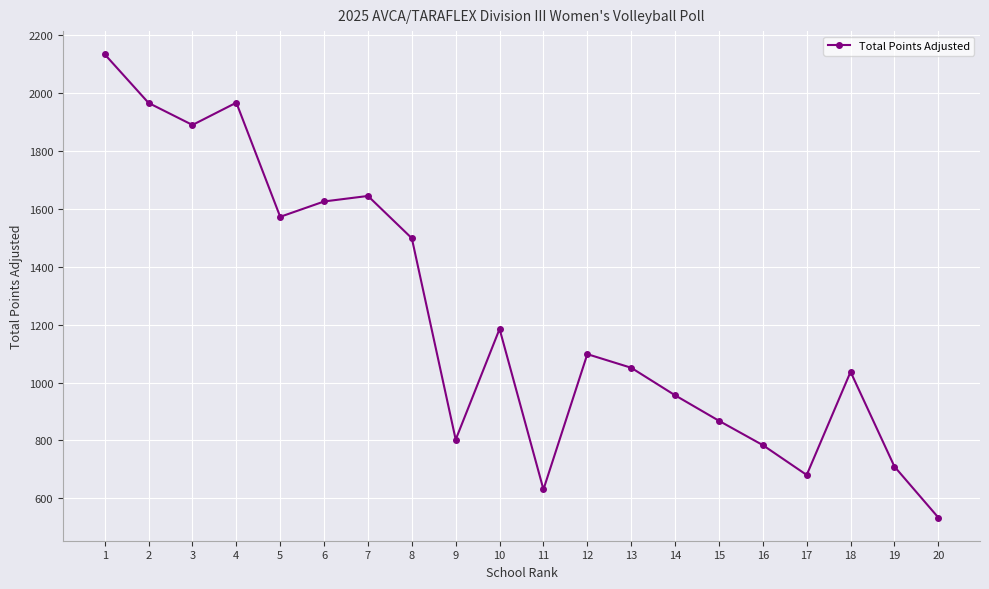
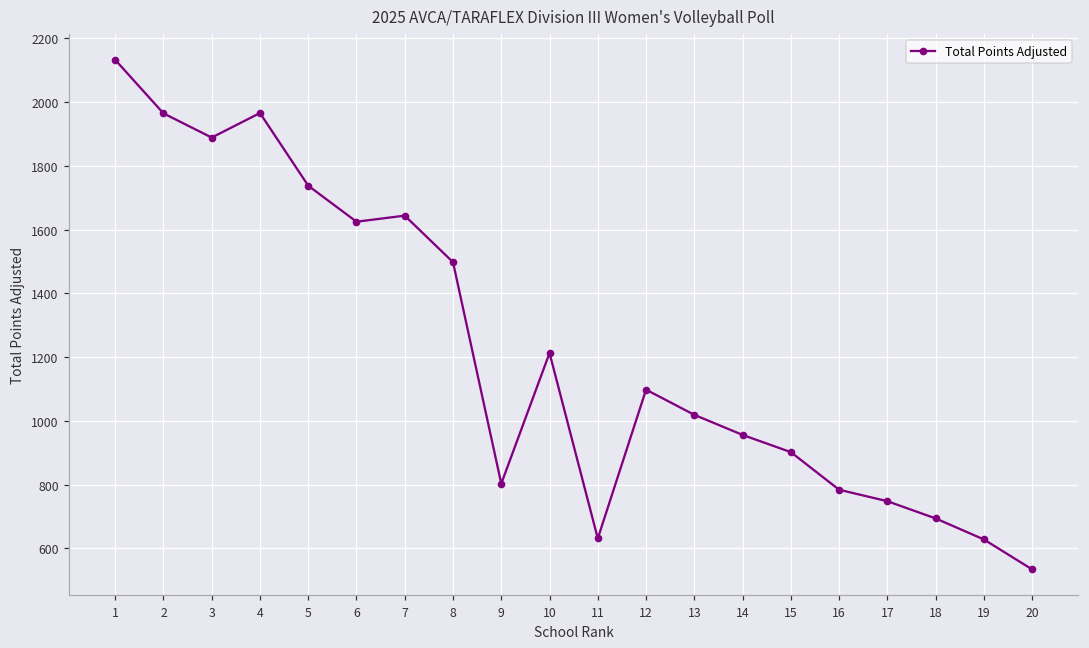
  {
    "1": 2130,
    "2": 1970,
    "3": 1890,
    "4": 1970,
-   "5": 1570,
+   "5": 1740,
    "6": 1630,
    "7": 1640,
    "8": 1500,
    "9": 800,
-   "10": 1190,
+   "10": 1210,
    "11": 630,
    "12": 1100,
-   "13": 1050,
+   "13": 1020,
    "14": 960,
-   "15": 870,
+   "15": 900,
    "16": 780,
-   "17": 680,
-   "18": 1040,
-   "19": 710,
+   "17": 750,
+   "18": 690,
+   "19": 630,
    "20": 530
  }
